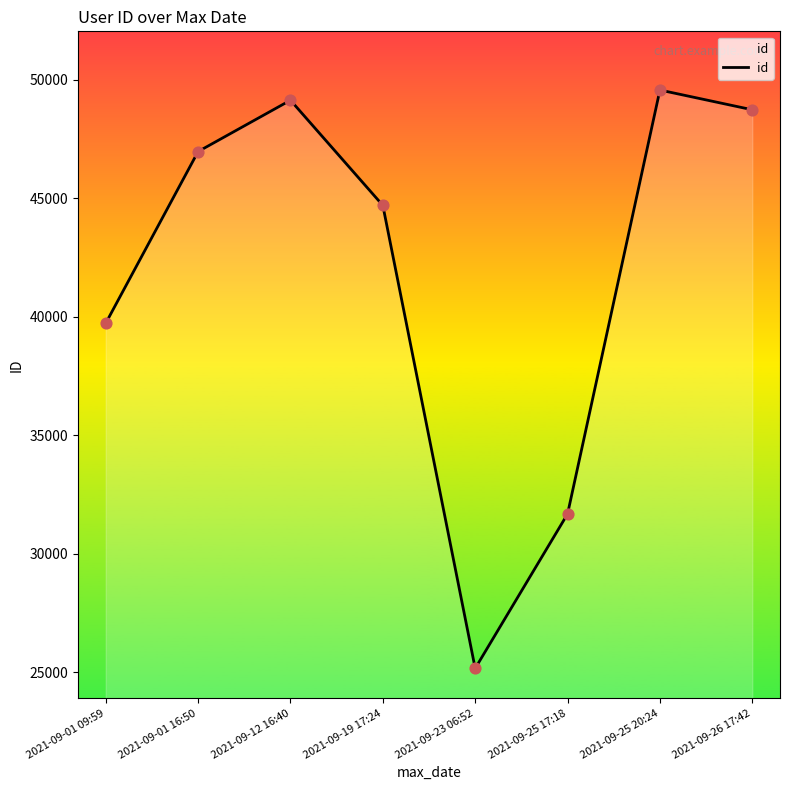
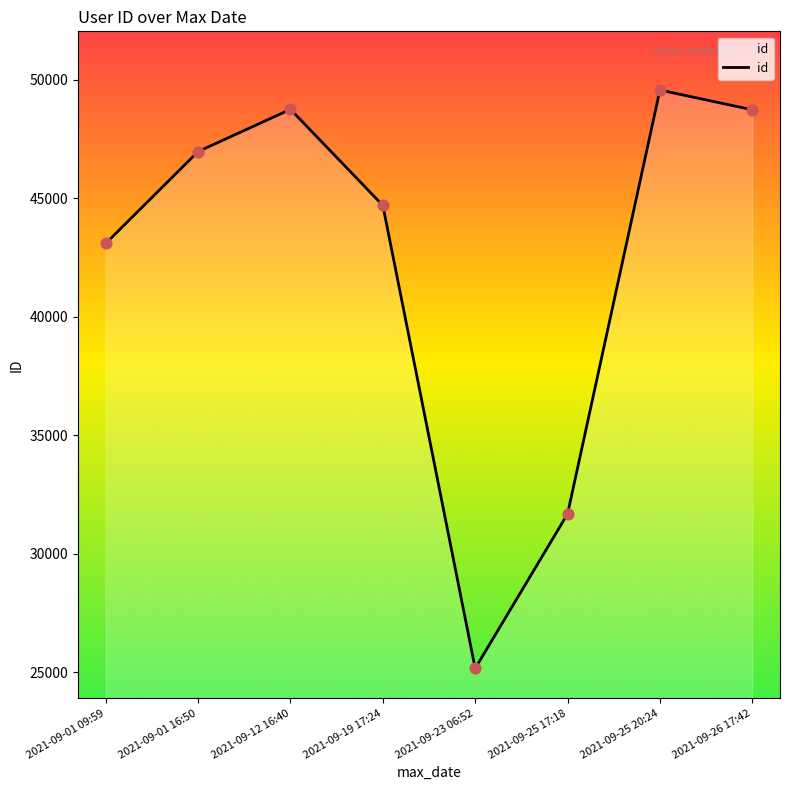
  {
-   "2021-09-01 09:59": 39700,
+   "2021-09-01 09:59": 43100,
    "2021-09-01 16:50": 47000,
-   "2021-09-12 16:40": 49100,
+   "2021-09-12 16:40": 48800,
    "2021-09-19 17:24": 44700,
    "2021-09-23 06:52": 25200,
    "2021-09-25 17:18": 31700,
    "2021-09-25 20:24": 49600,
    "2021-09-26 17:42": 48700
  }
